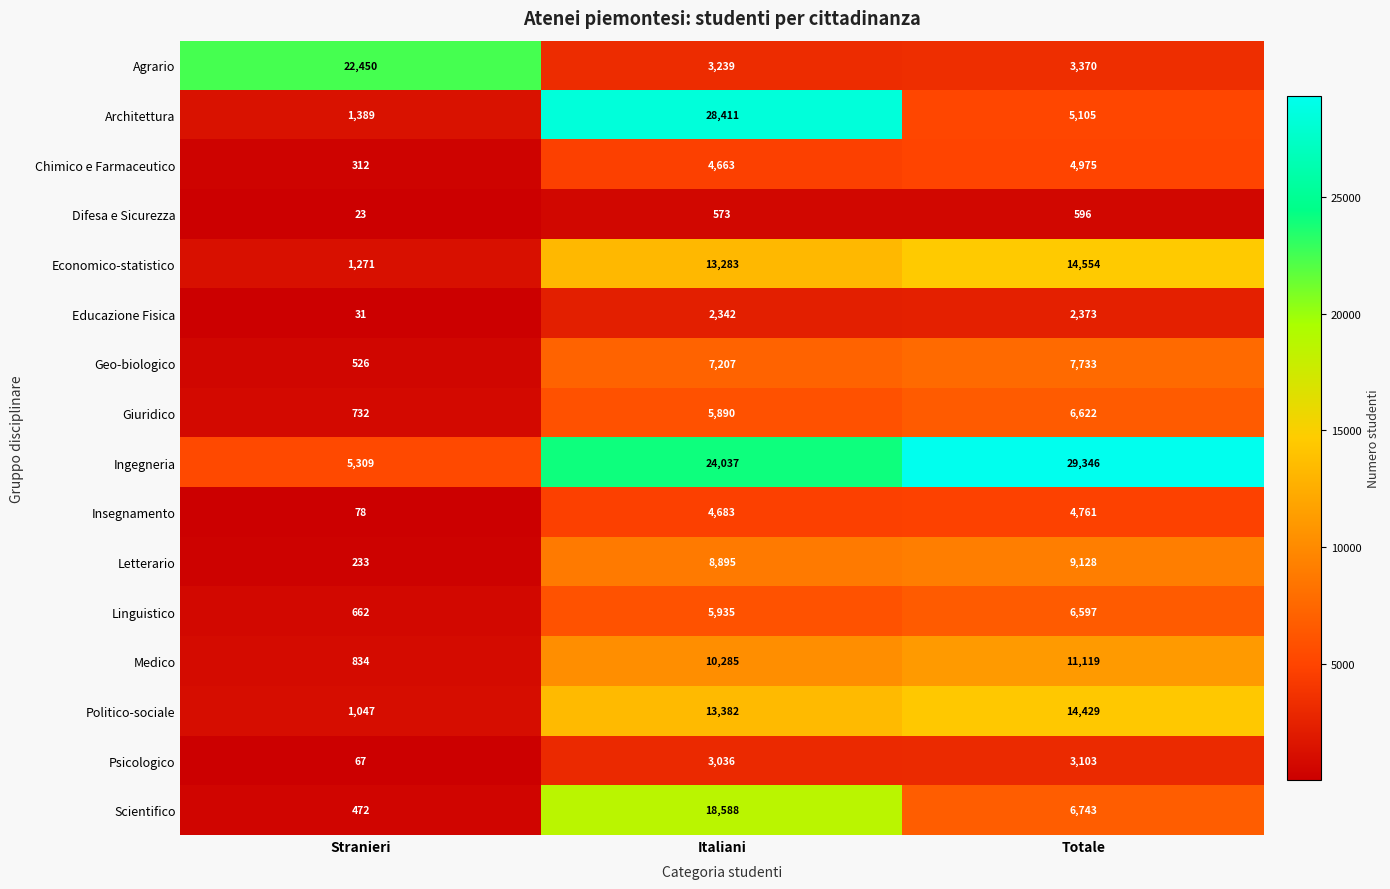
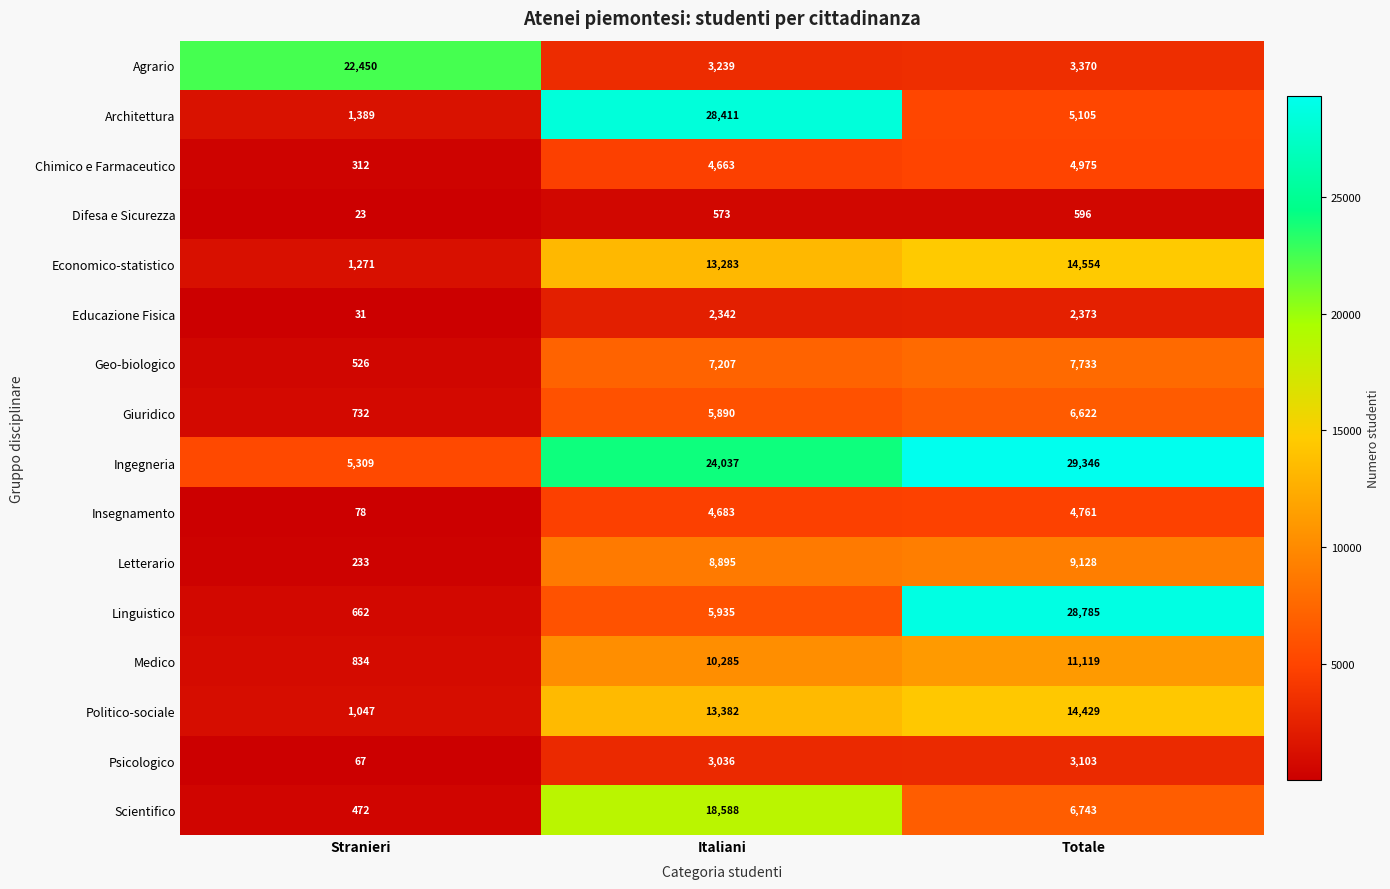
  {
    "Agrario": {
      "Stranieri": "22,450",
      "Italiani": "3,239",
      "Totale": "3,370"
    },
    "Architettura": {
      "Stranieri": "1,389",
      "Italiani": "28,411",
      "Totale": "5,105"
    },
    "Chimico e Farmaceutico": {
      "Stranieri": "312",
      "Italiani": "4,663",
      "Totale": "4,975"
    },
    "Difesa e Sicurezza": {
      "Stranieri": "23",
      "Italiani": "573",
      "Totale": "596"
    },
    "Economico-statistico": {
      "Stranieri": "1,271",
      "Italiani": "13,283",
      "Totale": "14,554"
    },
    "Educazione Fisica": {
      "Stranieri": "31",
      "Italiani": "2,342",
      "Totale": "2,373"
    },
    "Geo-biologico": {
      "Stranieri": "526",
      "Italiani": "7,207",
      "Totale": "7,733"
    },
    "Giuridico": {
      "Stranieri": "732",
      "Italiani": "5,890",
      "Totale": "6,622"
    },
    "Ingegneria": {
      "Stranieri": "5,309",
      "Italiani": "24,037",
      "Totale": "29,346"
    },
    "Insegnamento": {
      "Stranieri": "78",
      "Italiani": "4,683",
      "Totale": "4,761"
    },
    "Letterario": {
      "Stranieri": "233",
      "Italiani": "8,895",
      "Totale": "9,128"
    },
    "Linguistico": {
      "Stranieri": "662",
      "Italiani": "5,935",
-     "Totale": "6,597"
+     "Totale": "28,785"
    },
    "Medico": {
      "Stranieri": "834",
      "Italiani": "10,285",
      "Totale": "11,119"
    },
    "Politico-sociale": {
      "Stranieri": "1,047",
      "Italiani": "13,382",
      "Totale": "14,429"
    },
    "Psicologico": {
      "Stranieri": "67",
      "Italiani": "3,036",
      "Totale": "3,103"
    },
    "Scientifico": {
      "Stranieri": "472",
      "Italiani": "18,588",
      "Totale": "6,743"
    }
  }
